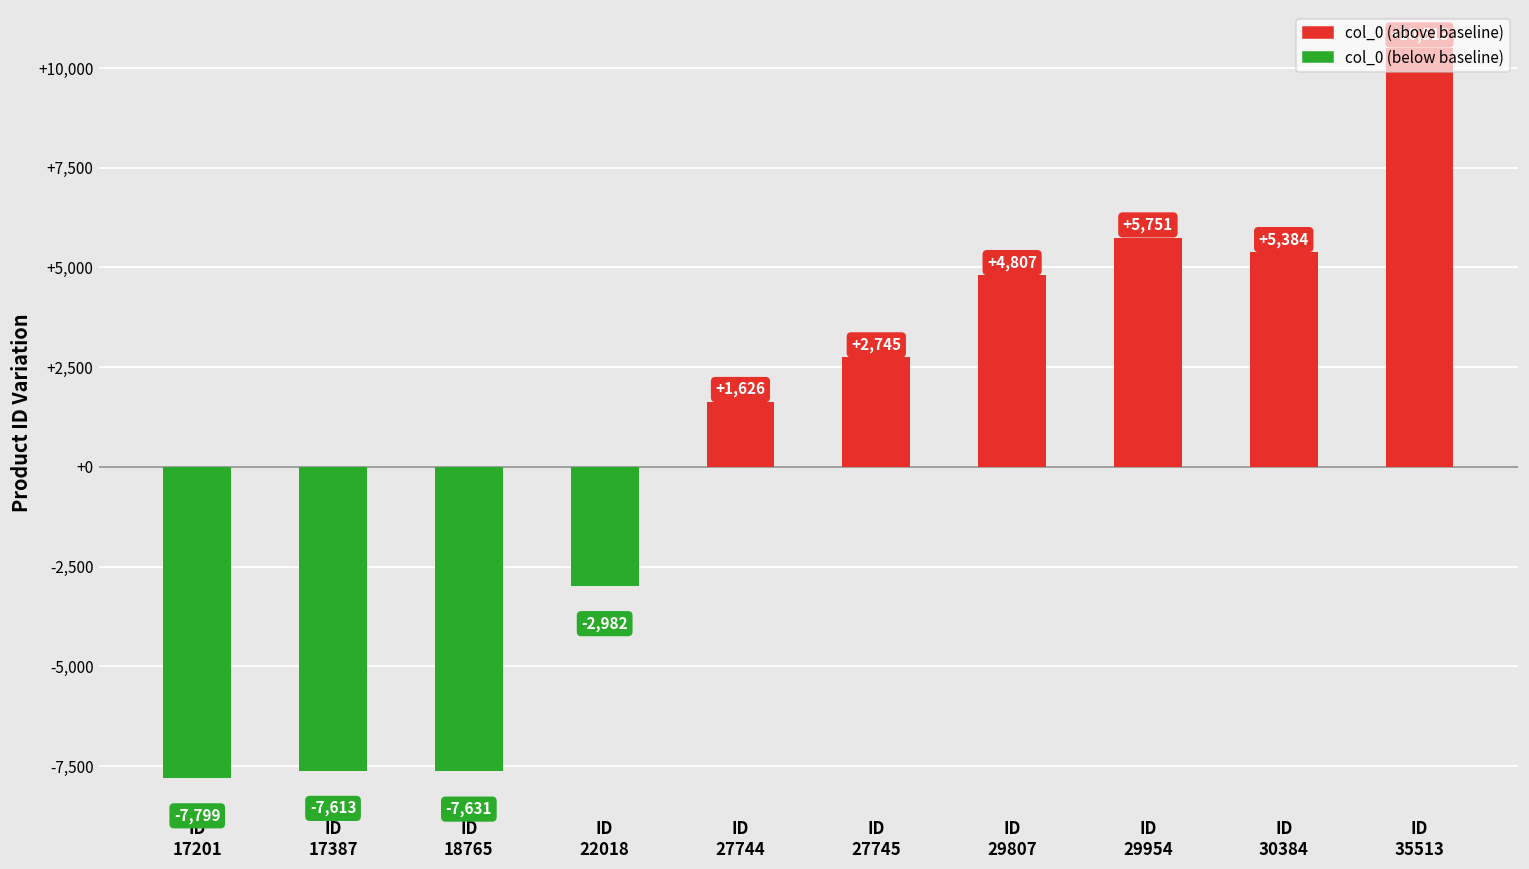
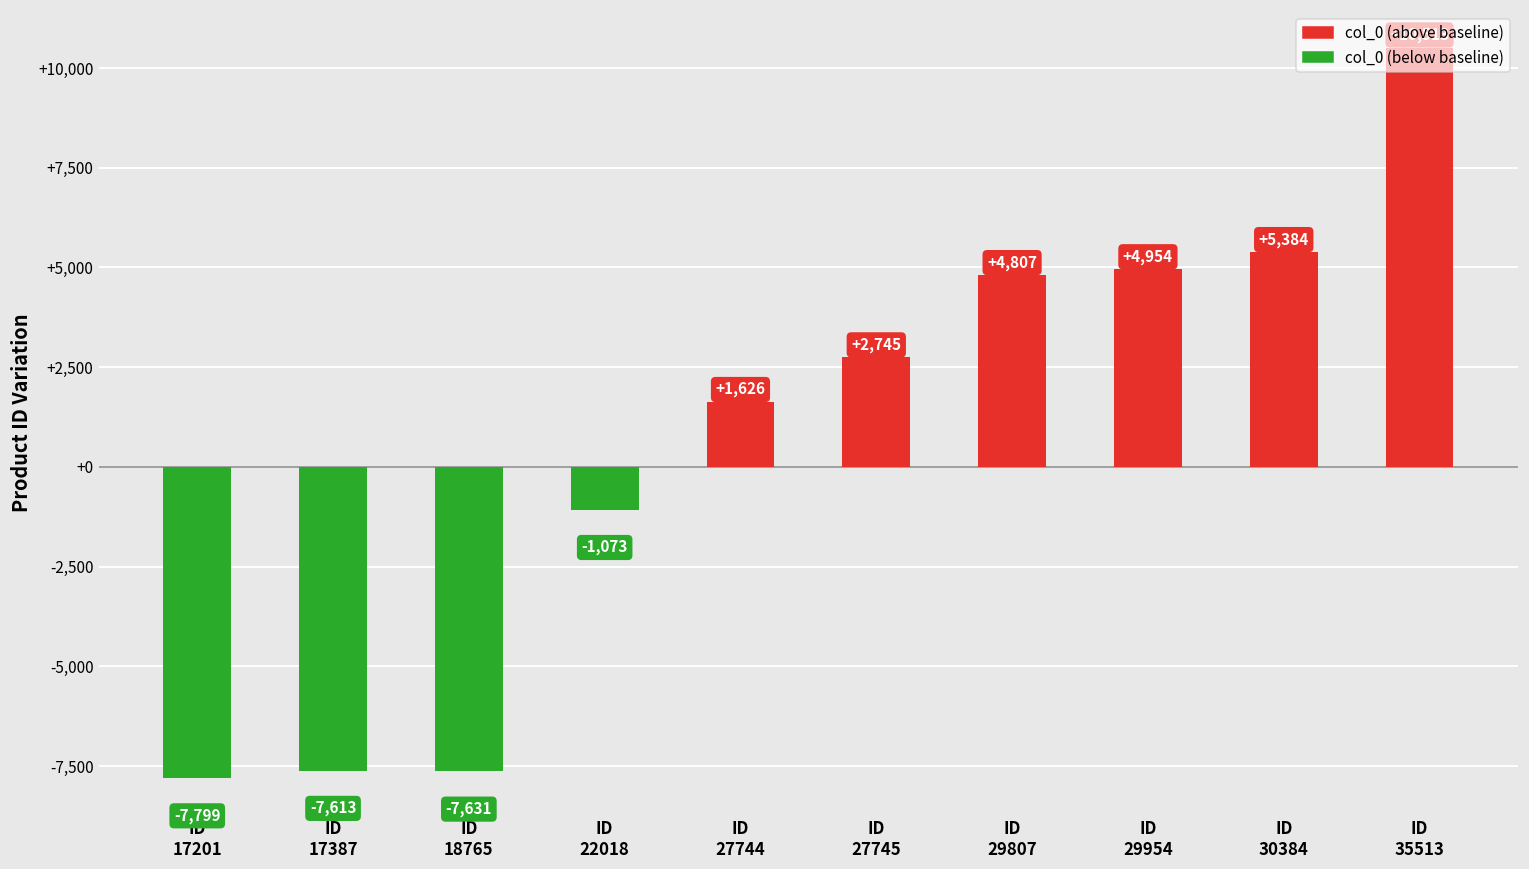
  {
-   "ID 22018": "-2,982",
-   "ID 29954": "+5,751"
+   "ID 22018": "-1,073",
+   "ID 29954": "+4,954"
  }
